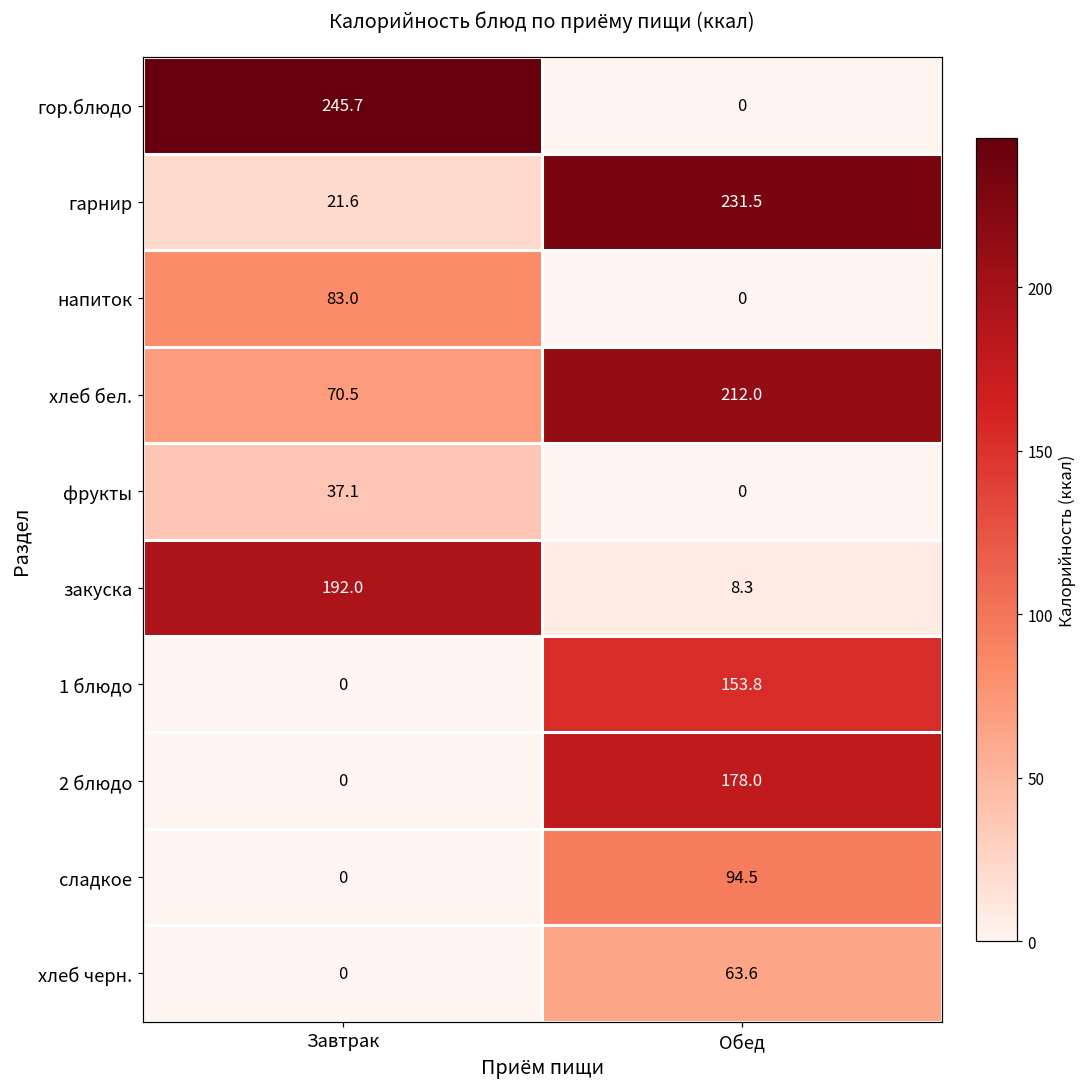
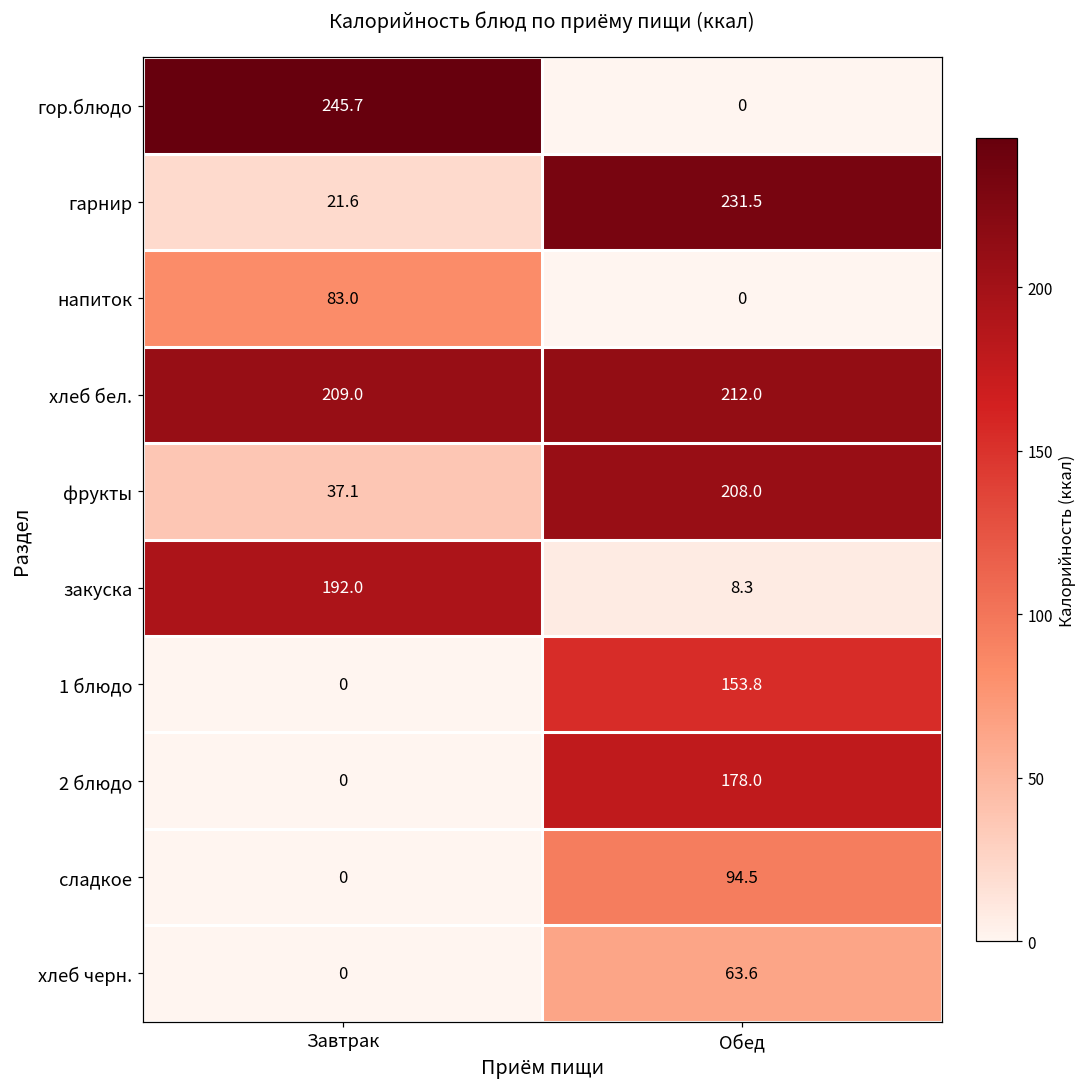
  {
    "гор.блюдо": {
      "Завтрак": 245.7,
      "Обед": 0
    },
    "гарнир": {
      "Завтрак": 21.6,
      "Обед": 231.5
    },
    "напиток": {
      "Завтрак": 83.0,
      "Обед": 0
    },
    "хлеб бел.": {
-     "Завтрак": 70.5,
+     "Завтрак": 209.0,
      "Обед": 212.0
    },
    "фрукты": {
      "Завтрак": 37.1,
-     "Обед": 0
+     "Обед": 208.0
    },
    "закуска": {
      "Завтрак": 192.0,
      "Обед": 8.3
    },
    "1 блюдо": {
      "Завтрак": 0,
      "Обед": 153.8
    },
    "2 блюдо": {
      "Завтрак": 0,
      "Обед": 178.0
    },
    "сладкое": {
      "Завтрак": 0,
      "Обед": 94.5
    },
    "хлеб черн.": {
      "Завтрак": 0,
      "Обед": 63.6
    }
  }
